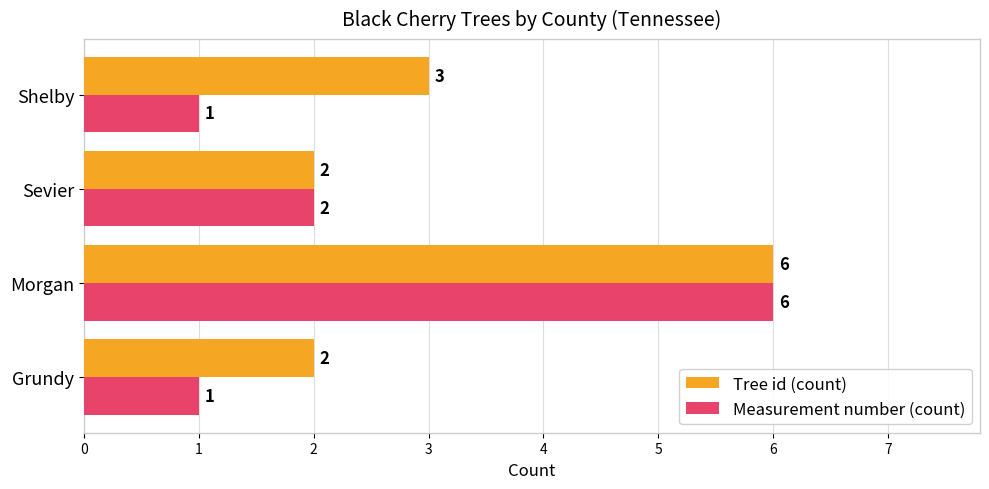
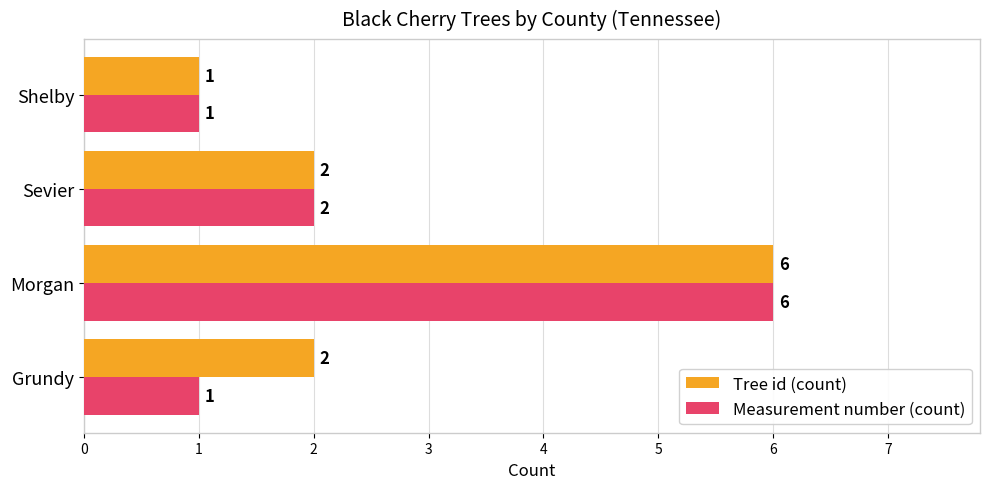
  {
    "Tree id (count)": {
-     "Shelby": 3,
+     "Shelby": 1,
      "Sevier": 2,
      "Morgan": 6,
      "Grundy": 2
    },
    "Measurement number (count)": {
      "Shelby": 1,
      "Sevier": 2,
      "Morgan": 6,
      "Grundy": 1
    }
  }
